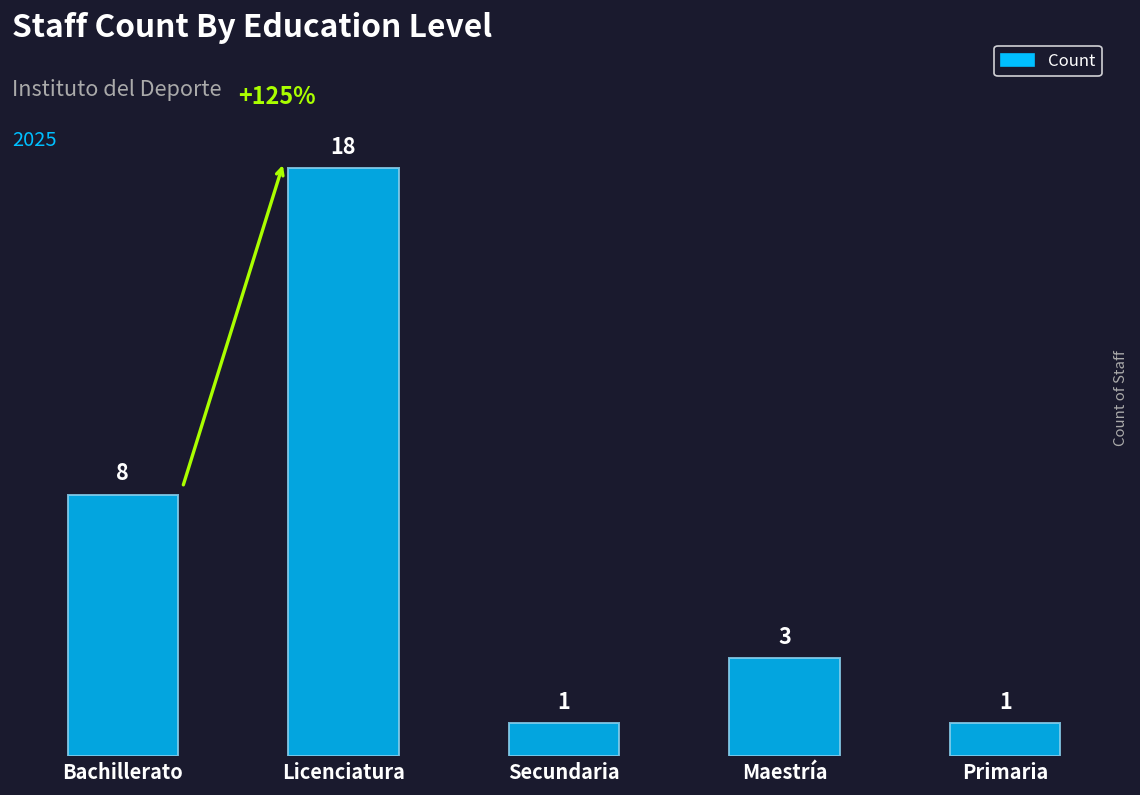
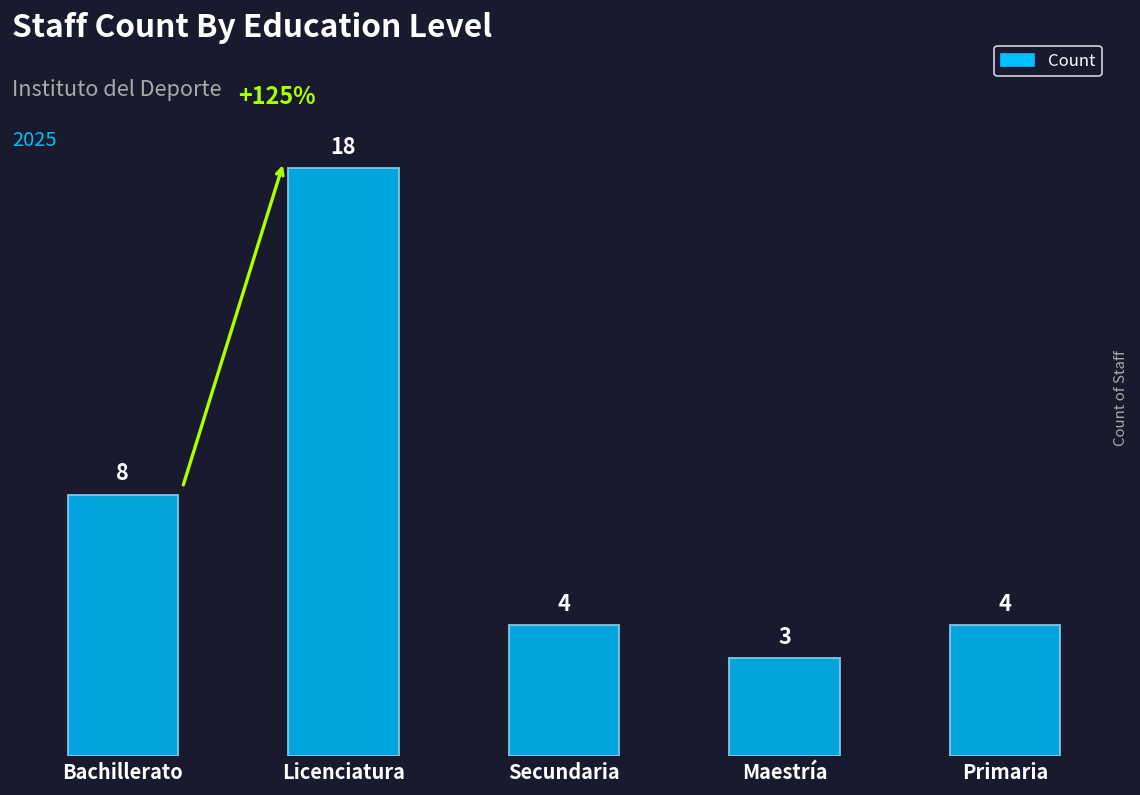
  {
    "Bachillerato": 8,
    "Licenciatura": 18,
-   "Secundaria": 1,
+   "Secundaria": 4,
    "Maestría": 3,
-   "Primaria": 1
+   "Primaria": 4
  }
